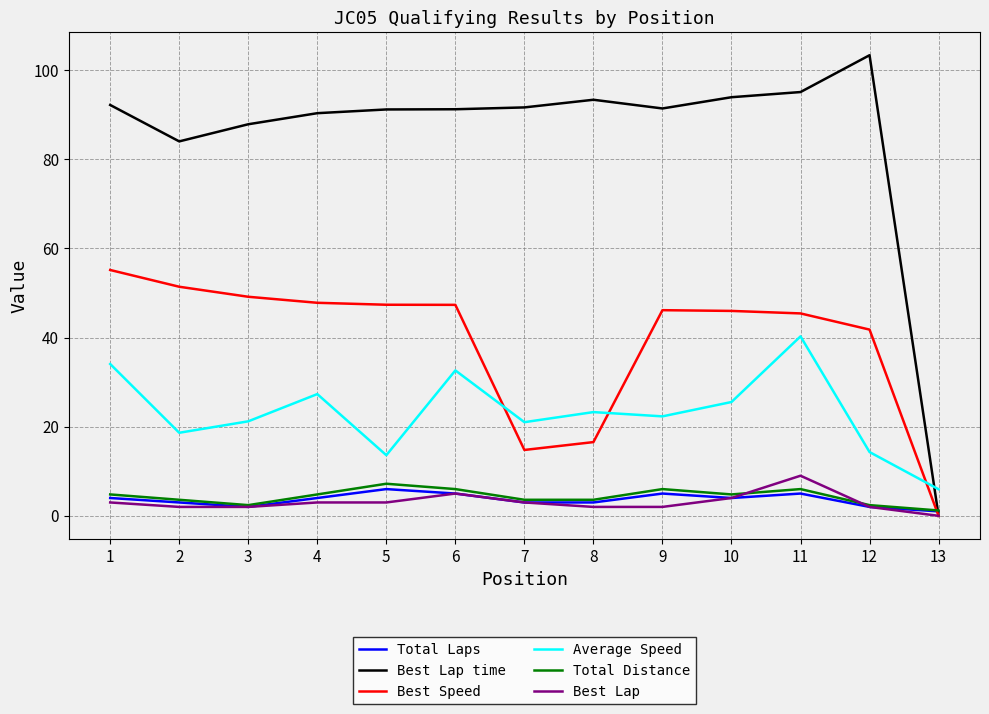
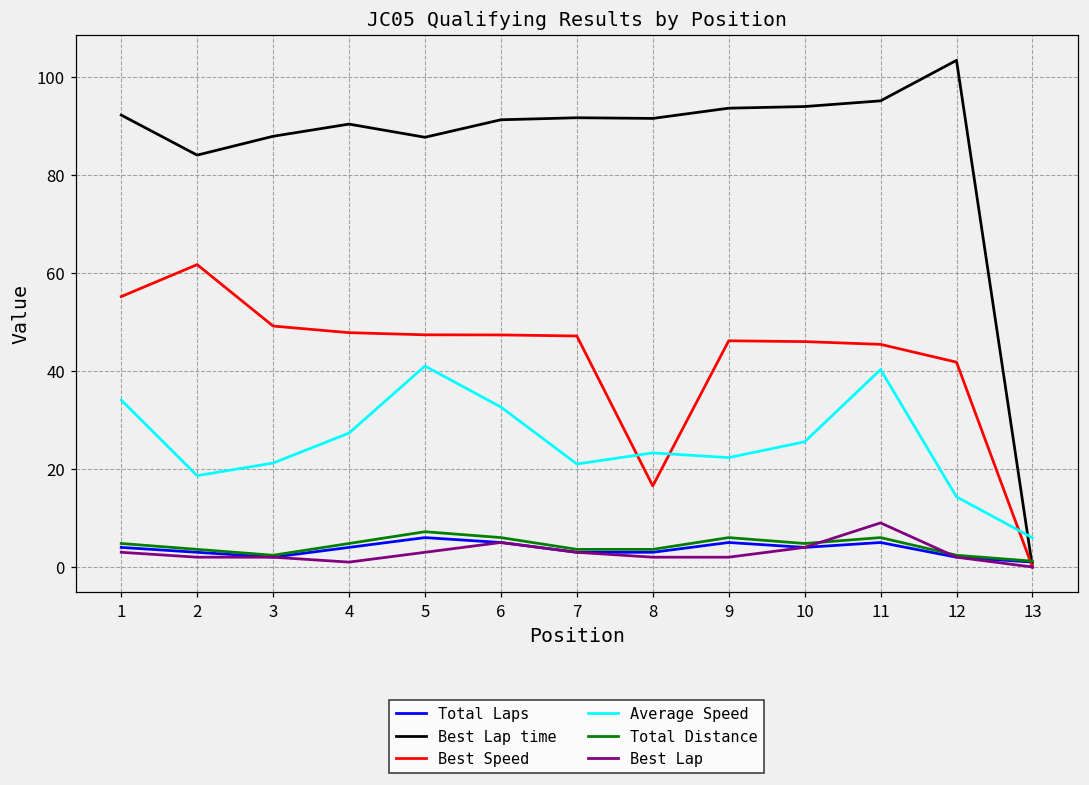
  {
    "Total Laps": {
      "1": 4,
      "2": 3,
      "4": 4,
      "5": 6,
      "8": 3,
      "9": 5,
      "11": 5
    },
    "Best Lap time": {
      "1": 92,
      "2": 84,
      "3": 88,
      "4": 90,
-     "5": 91,
+     "5": 88,
      "6": 91,
      "7": 92,
-     "8": 93,
-     "9": 91,
+     "8": 92,
+     "9": 94,
      "10": 94,
      "11": 95,
      "12": 103
    },
    "Best Speed": {
      "1": 55,
-     "2": 51,
+     "2": 62,
      "3": 49,
      "4": 48,
      "5": 47,
      "6": 47,
-     "7": 15,
+     "7": 47,
      "8": 17,
      "9": 46,
      "10": 46,
      "11": 45,
      "12": 42
    },
    "Average Speed": {
      "1": 34,
      "2": 19,
      "3": 21,
      "4": 27,
-     "5": 14,
+     "5": 41,
      "6": 33,
      "7": 21,
      "8": 23,
      "9": 22,
      "10": 26,
      "11": 40,
      "12": 14,
      "13": 6
    },
    "Total Distance": {
      "1": 5,
      "2": 4,
      "4": 5,
      "5": 7,
      "6": 6,
      "7": 4,
      "8": 4,
      "9": 6,
      "10": 5,
      "11": 6
    },
    "Best Lap": {
      "1": 3,
      "2": 2,
-     "4": 3,
+     "4": 1,
      "5": 3,
      "8": 2,
      "9": 2,
      "11": 9
    }
  }
